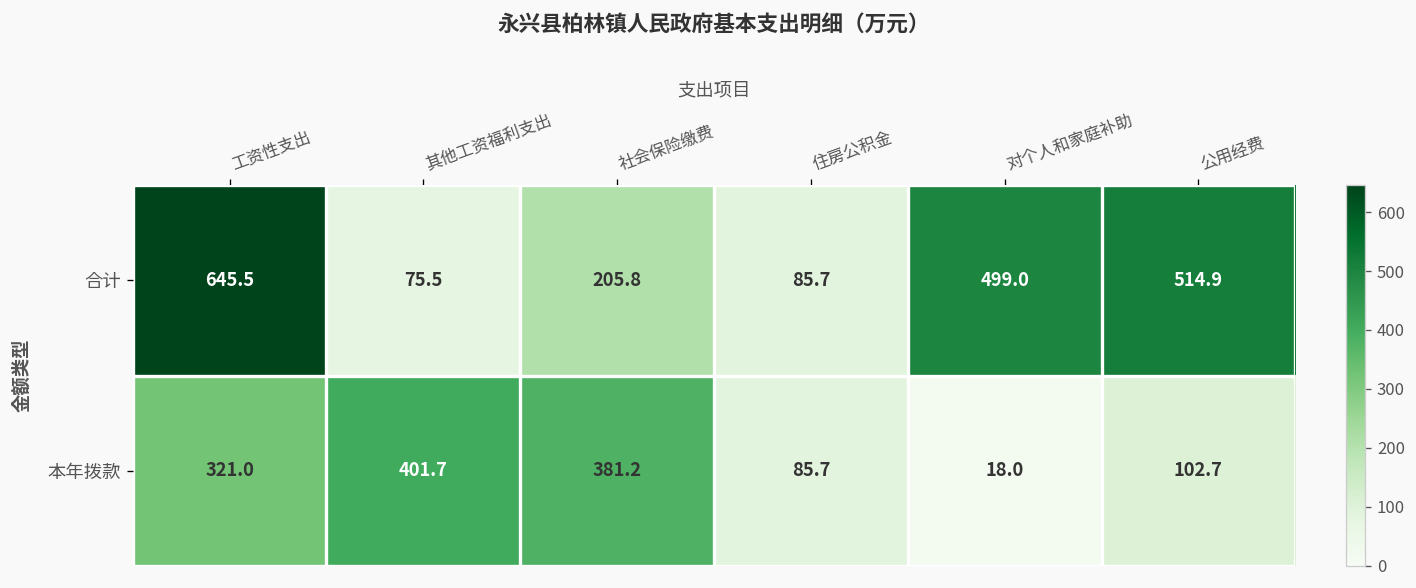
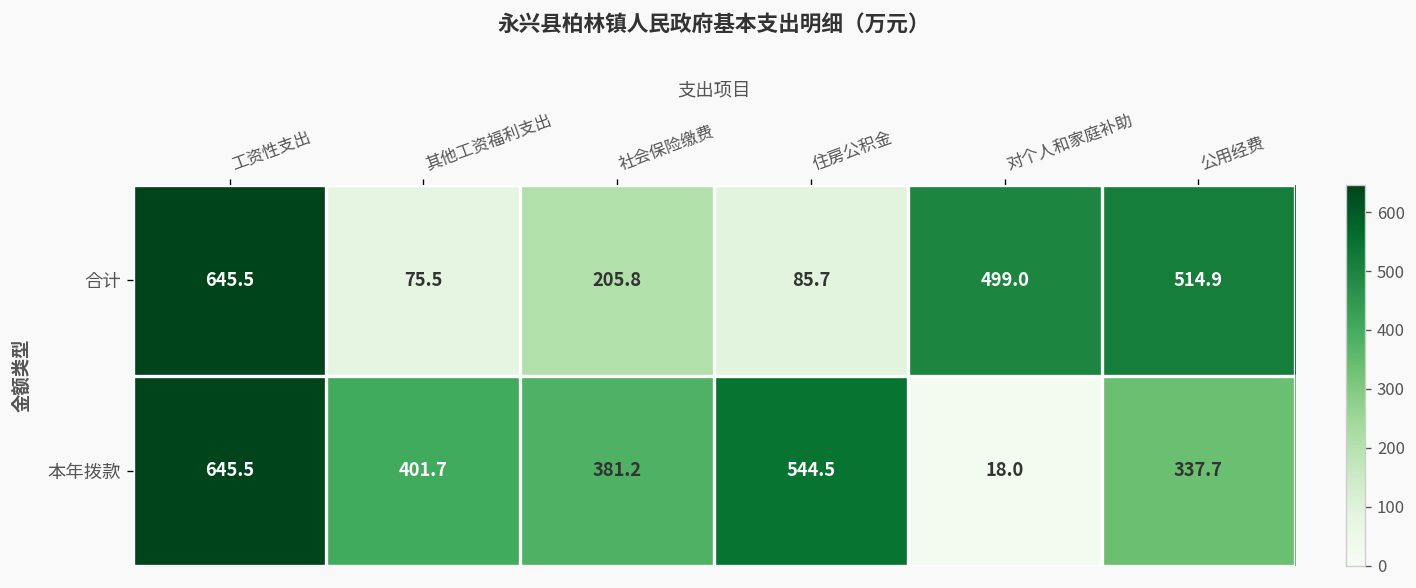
  {
    "合计": {
      "工资性支出": 645.5,
      "其他工资福利支出": 75.5,
      "社会保险缴费": 205.8,
      "住房公积金": 85.7,
      "对个人和家庭补助": 499.0,
      "公用经费": 514.9
    },
    "本年拨款": {
-     "工资性支出": 321.0,
+     "工资性支出": 645.5,
      "其他工资福利支出": 401.7,
      "社会保险缴费": 381.2,
-     "住房公积金": 85.7,
+     "住房公积金": 544.5,
      "对个人和家庭补助": 18.0,
-     "公用经费": 102.7
+     "公用经费": 337.7
    }
  }
